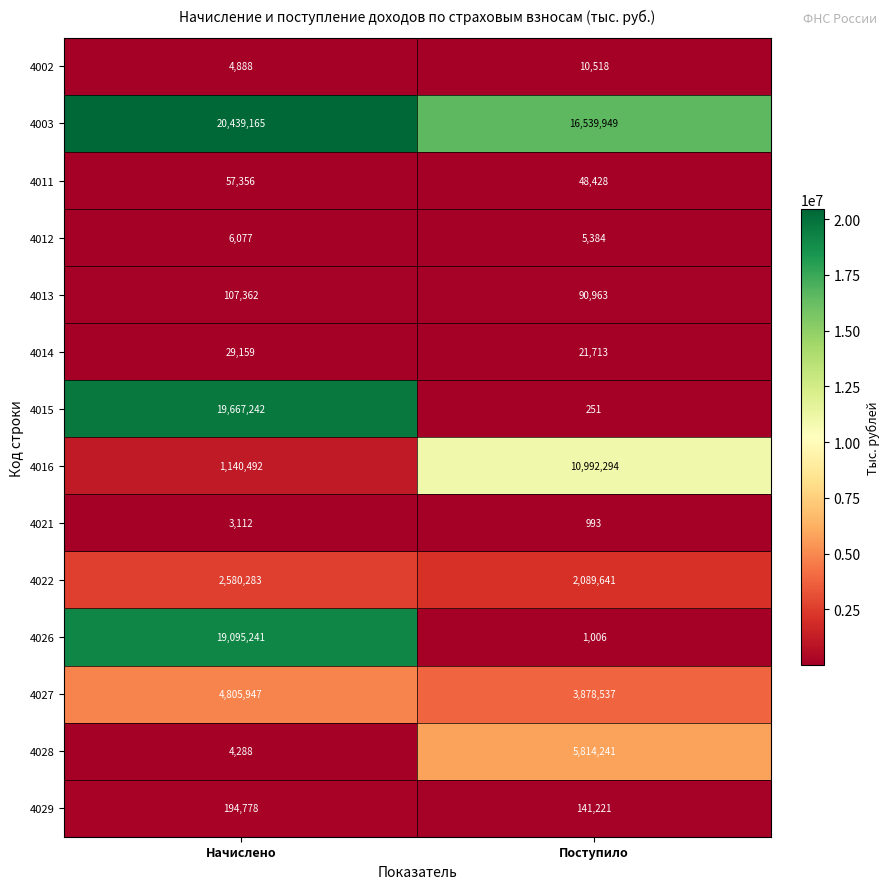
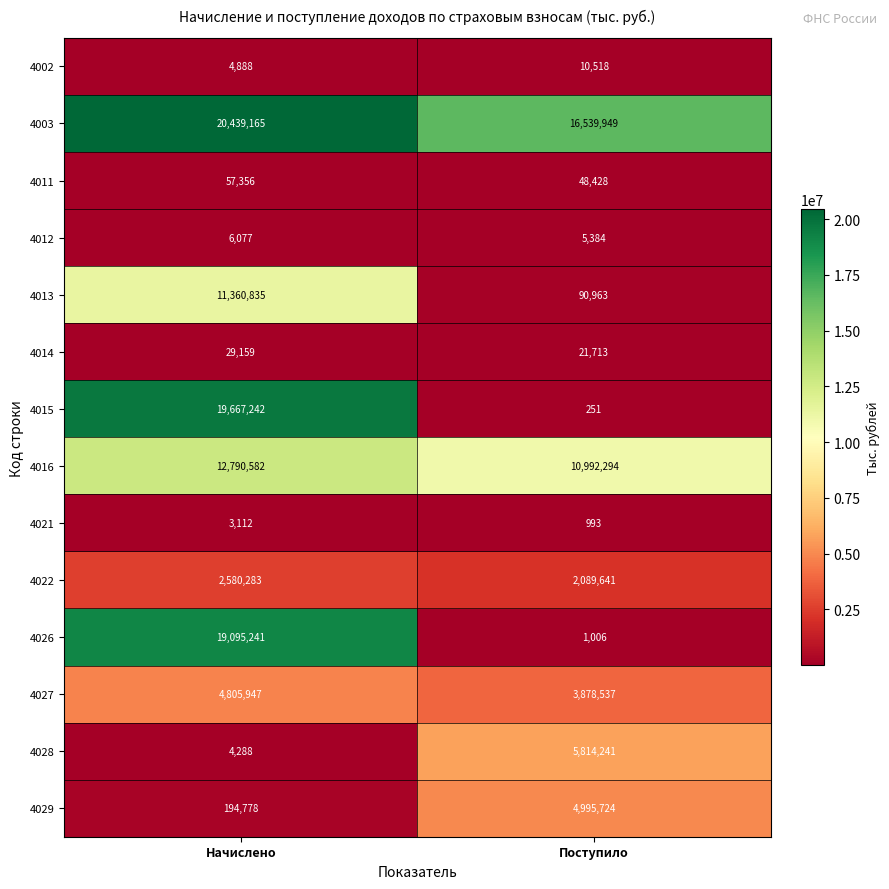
  {
    "4002": {
      "Начислено": "4,888",
      "Поступило": "10,518"
    },
    "4003": {
      "Начислено": "20,439,165",
      "Поступило": "16,539,949"
    },
    "4011": {
      "Начислено": "57,356",
      "Поступило": "48,428"
    },
    "4012": {
      "Начислено": "6,077",
      "Поступило": "5,384"
    },
    "4013": {
-     "Начислено": "107,362",
+     "Начислено": "11,360,835",
      "Поступило": "90,963"
    },
    "4014": {
      "Начислено": "29,159",
      "Поступило": "21,713"
    },
    "4015": {
      "Начислено": "19,667,242",
      "Поступило": "251"
    },
    "4016": {
-     "Начислено": "1,140,492",
+     "Начислено": "12,790,582",
      "Поступило": "10,992,294"
    },
    "4021": {
      "Начислено": "3,112",
      "Поступило": "993"
    },
    "4022": {
      "Начислено": "2,580,283",
      "Поступило": "2,089,641"
    },
    "4026": {
      "Начислено": "19,095,241",
      "Поступило": "1,006"
    },
    "4027": {
      "Начислено": "4,805,947",
      "Поступило": "3,878,537"
    },
    "4028": {
      "Начислено": "4,288",
      "Поступило": "5,814,241"
    },
    "4029": {
      "Начислено": "194,778",
-     "Поступило": "141,221"
+     "Поступило": "4,995,724"
    }
  }
